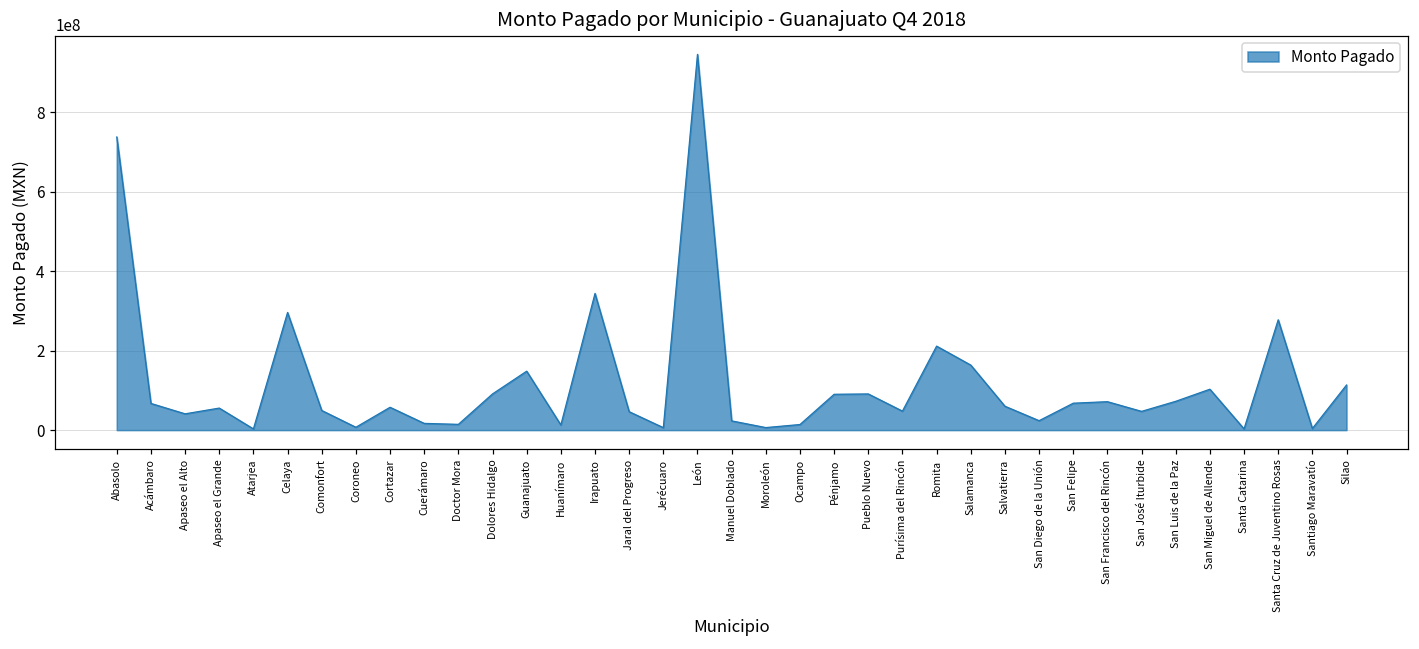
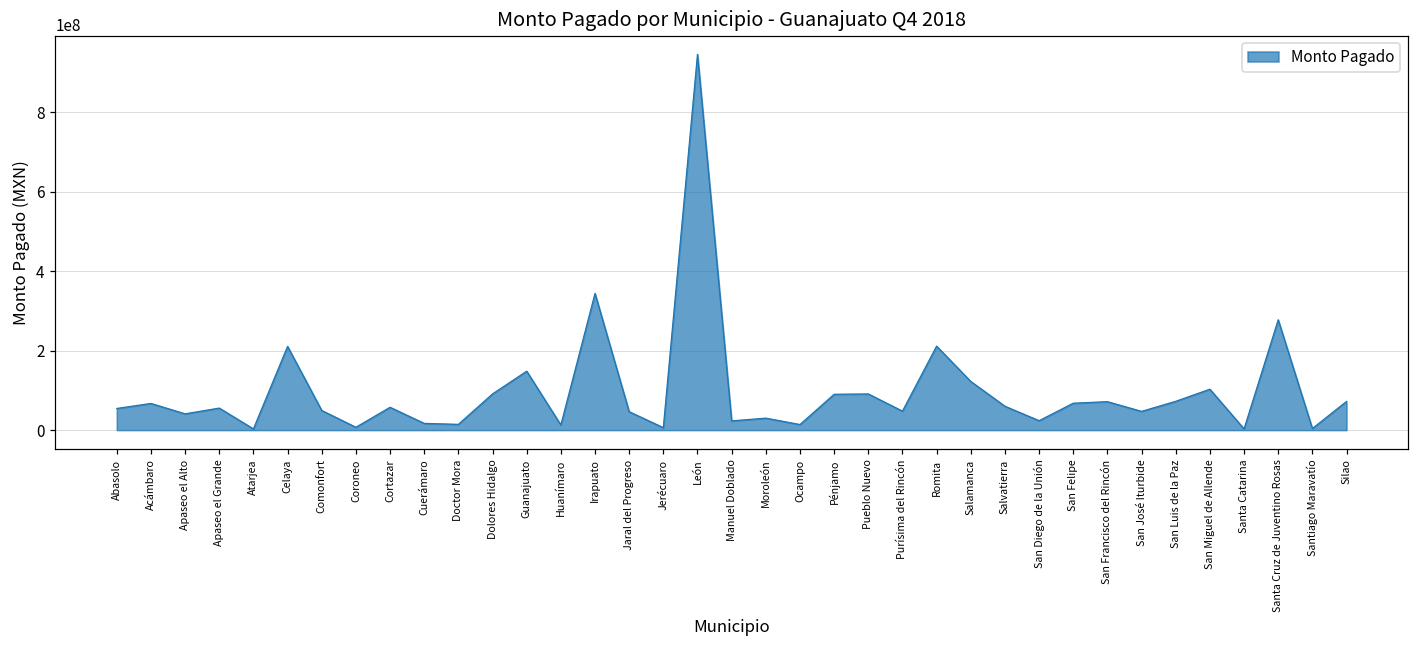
  {
-   "Abasolo": 740000000,
+   "Abasolo": 50000000,
    "Acámbaro": 70000000,
    "Apaseo el Alto": 40000000,
    "Apaseo el Grande": 60000000,
    "Atarjea": 0,
-   "Celaya": 300000000,
+   "Celaya": 210000000,
    "Comonfort": 50000000,
    "Coroneo": 10000000,
    "Cortazar": 60000000,
    "Cuerámaro": 20000000,
    "Doctor Mora": 10000000,
    "Dolores Hidalgo": 90000000,
    "Guanajuato": 150000000,
    "Huanímaro": 10000000,
    "Irapuato": 340000000,
    "Jaral del Progreso": 50000000,
    "Jerécuaro": 10000000,
    "León": 950000000,
    "Manuel Doblado": 20000000,
-   "Moroleón": 10000000,
+   "Moroleón": 30000000,
    "Ocampo": 10000000,
    "Pénjamo": 90000000,
    "Pueblo Nuevo": 90000000,
    "Purísima del Rincón": 50000000,
    "Romita": 210000000,
-   "Salamanca": 160000000,
+   "Salamanca": 120000000,
    "Salvatierra": 60000000,
    "San Diego de la Unión": 20000000,
    "San Felipe": 70000000,
    "San Francisco del Rincón": 70000000,
    "San José Iturbide": 50000000,
    "San Luis de la Paz": 70000000,
    "San Miguel de Allende": 100000000,
    "Santa Catarina": 0,
    "Santa Cruz de Juventino Rosas": 280000000,
    "Santiago Maravatío": 0,
-   "Silao": 110000000
+   "Silao": 70000000
  }
